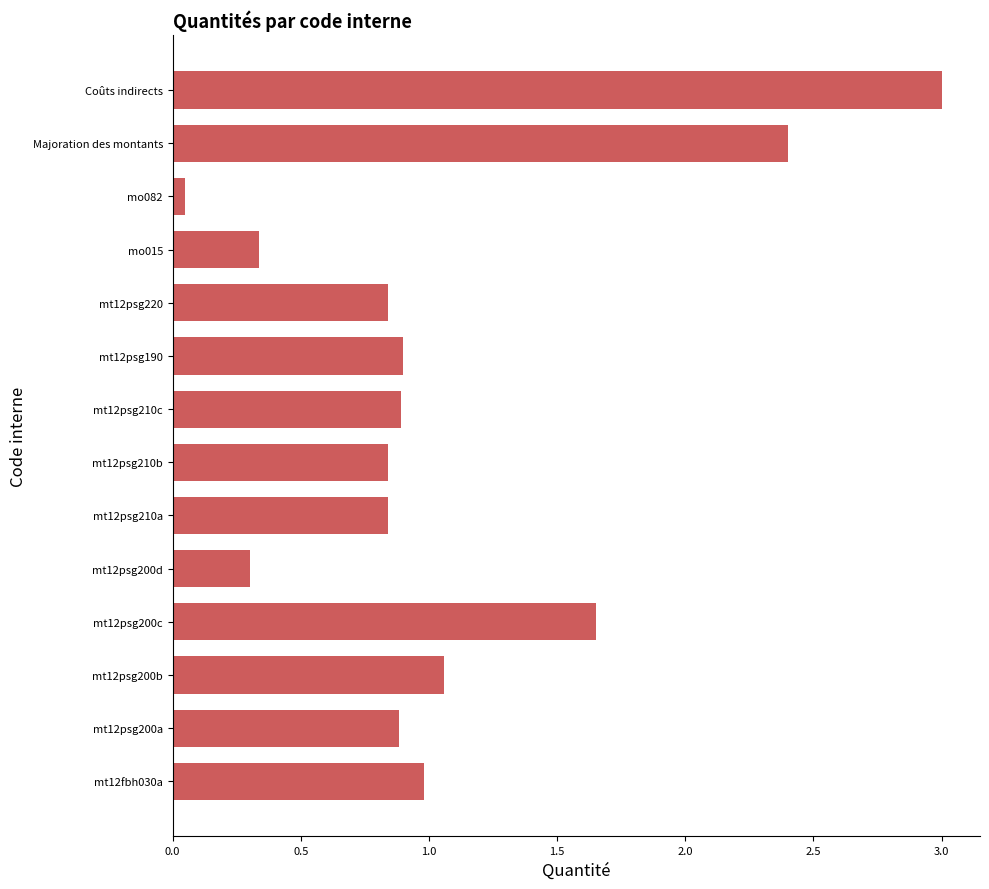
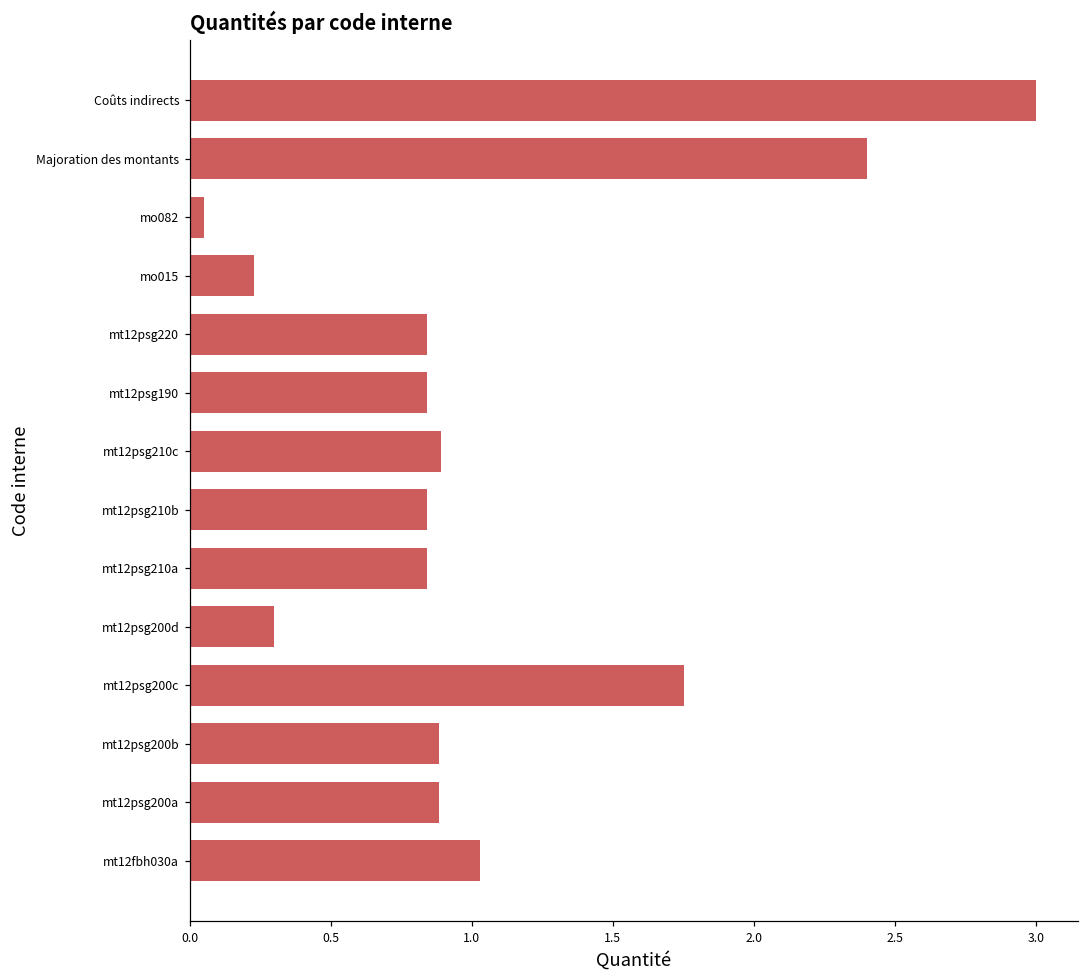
  {
    "Coûts indirects": 3.00,
    "Majoration des montants": 2.40,
    "mo082": 0.05,
-   "mo015": 0.34,
+   "mo015": 0.23,
    "mt12psg220": 0.84,
-   "mt12psg190": 0.90,
+   "mt12psg190": 0.84,
    "mt12psg210c": 0.89,
    "mt12psg210b": 0.84,
    "mt12psg210a": 0.84,
    "mt12psg200d": 0.30,
-   "mt12psg200c": 1.65,
-   "mt12psg200b": 1.06,
+   "mt12psg200c": 1.75,
+   "mt12psg200b": 0.88,
    "mt12psg200a": 0.88,
-   "mt12fbh030a": 0.98
+   "mt12fbh030a": 1.03
  }
